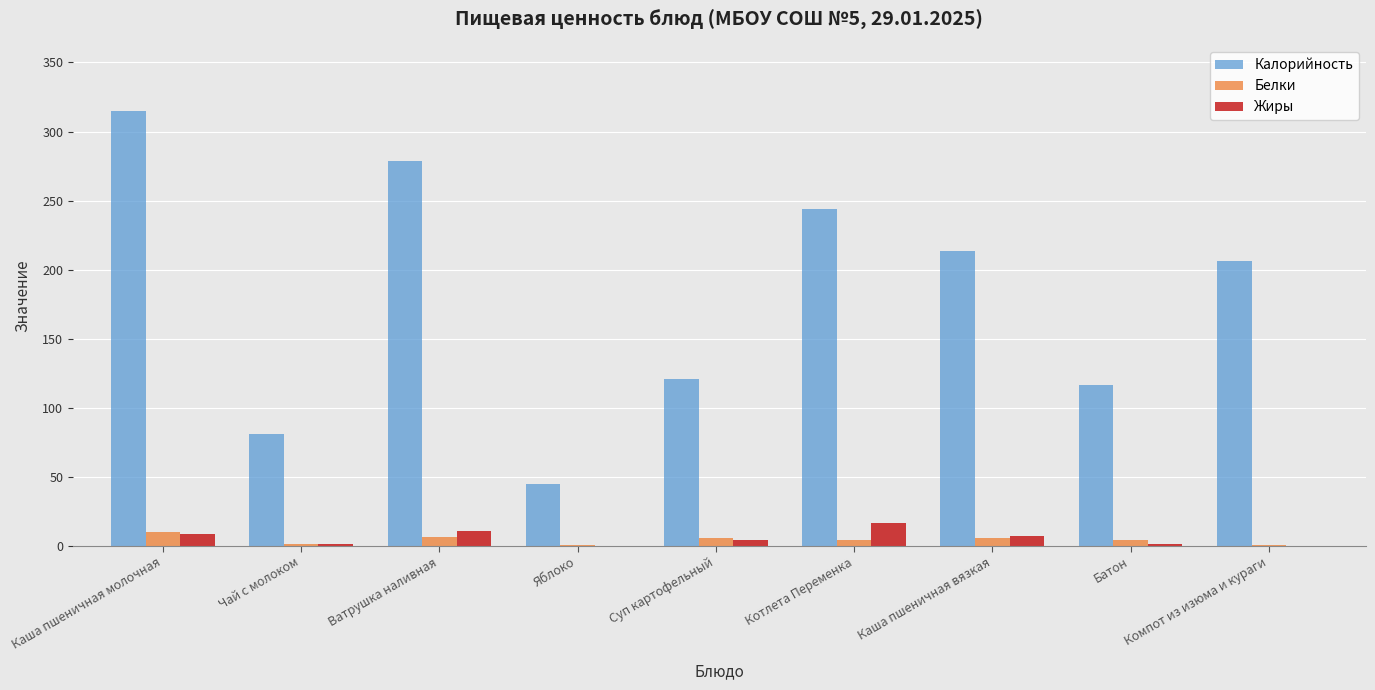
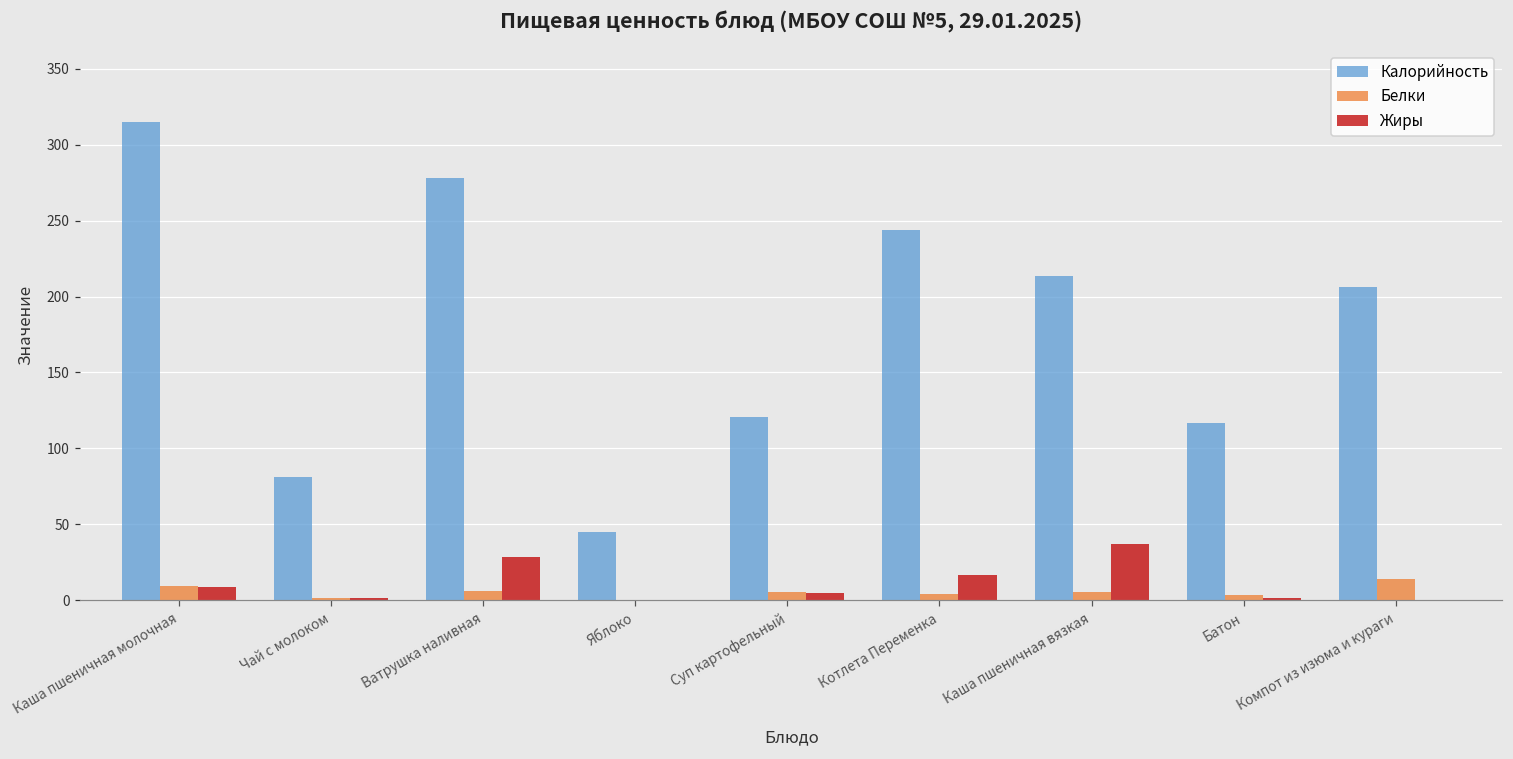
  {
    "Калорийность": {
      "Каша пшеничная молочная": 315,
      "Чай с молоком": 81,
      "Ватрушка наливная": 278,
      "Яблоко": 45,
      "Суп картофельный": 121,
      "Котлета Переменка": 244,
      "Каша пшеничная вязкая": 214,
      "Батон": 117,
      "Компот из изюма и кураги": 206
    },
    "Белки": {
      "Каша пшеничная молочная": 10,
      "Ватрушка наливная": 6,
      "Суп картофельный": 5,
      "Котлета Переменка": 4,
      "Каша пшеничная вязкая": 5,
      "Батон": 4,
-     "Компот из изюма и кураги": 1
+     "Компот из изюма и кураги": 14
    },
    "Жиры": {
      "Каша пшеничная молочная": 9,
-     "Ватрушка наливная": 10,
+     "Ватрушка наливная": 29,
      "Яблоко": 0,
      "Суп картофельный": 5,
      "Котлета Переменка": 16,
-     "Каша пшеничная вязкая": 7,
+     "Каша пшеничная вязкая": 37,
      "Компот из изюма и кураги": 0
    }
  }
